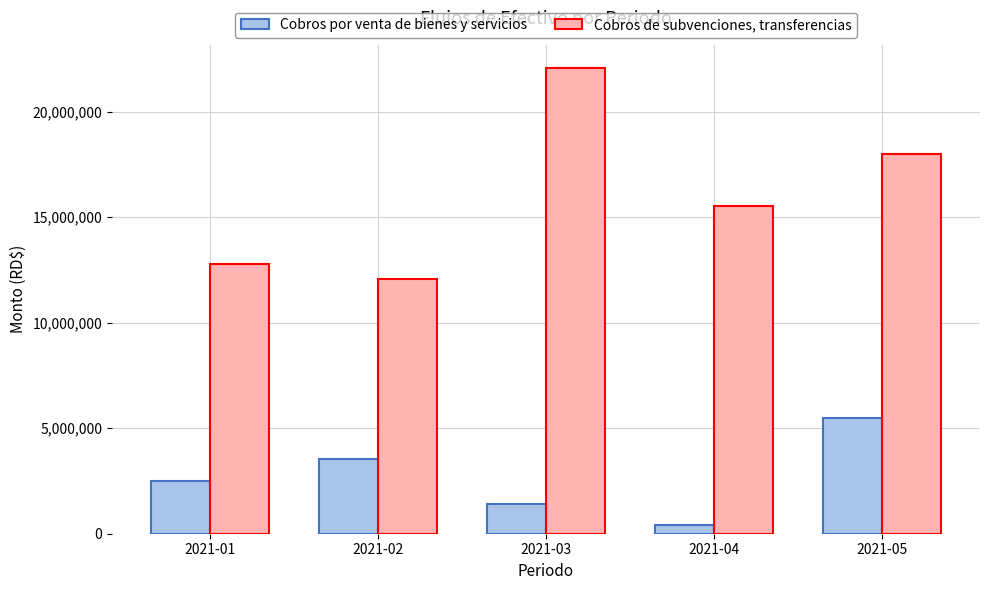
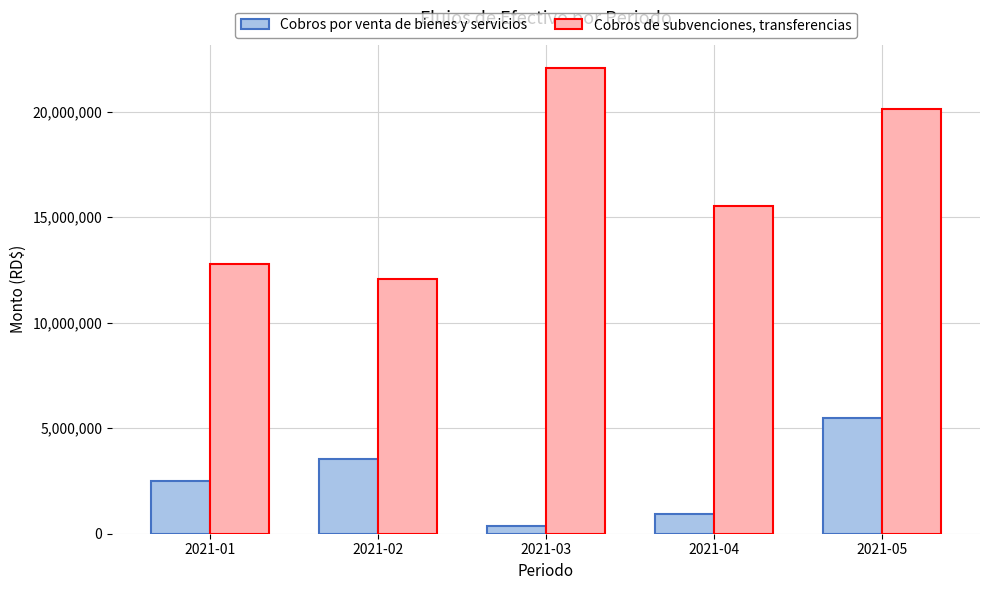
  {
    "Cobros por venta de bienes y servicios": {
      "2021-01": "2,500,000",
      "2021-02": "3,500,000",
-     "2021-03": "1,400,000",
-     "2021-04": "400,000",
+     "2021-03": "400,000",
+     "2021-04": "900,000",
      "2021-05": "5,500,000"
    },
    "Cobros de subvenciones, transferencias": {
      "2021-01": "12,800,000",
      "2021-02": "12,000,000",
      "2021-03": "22,100,000",
      "2021-04": "15,500,000",
-     "2021-05": "18,000,000"
+     "2021-05": "20,100,000"
    }
  }
